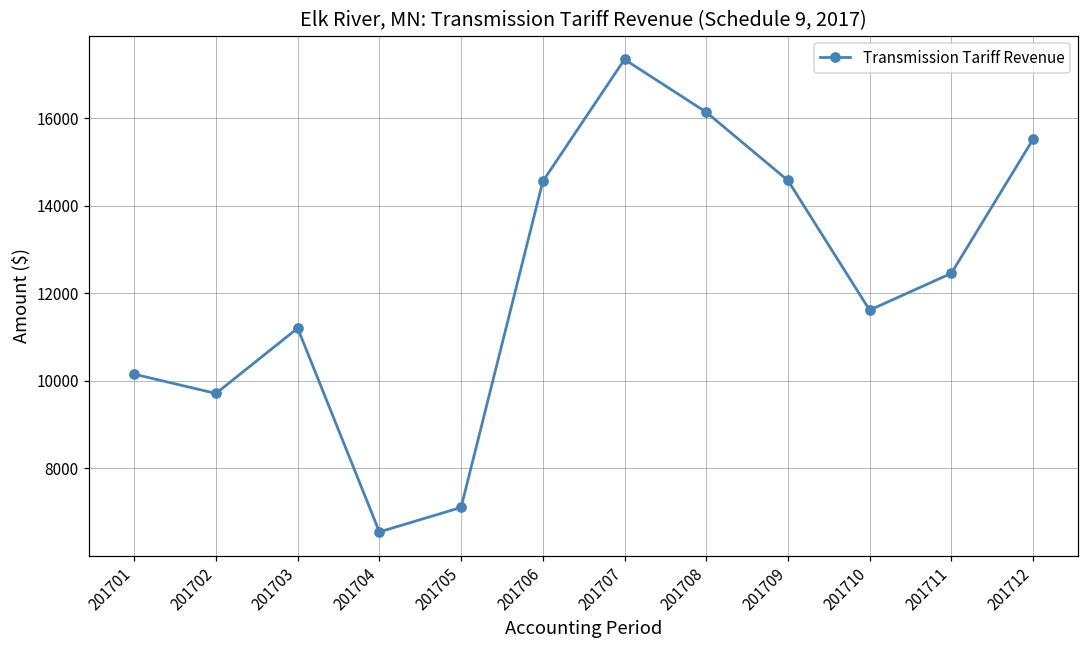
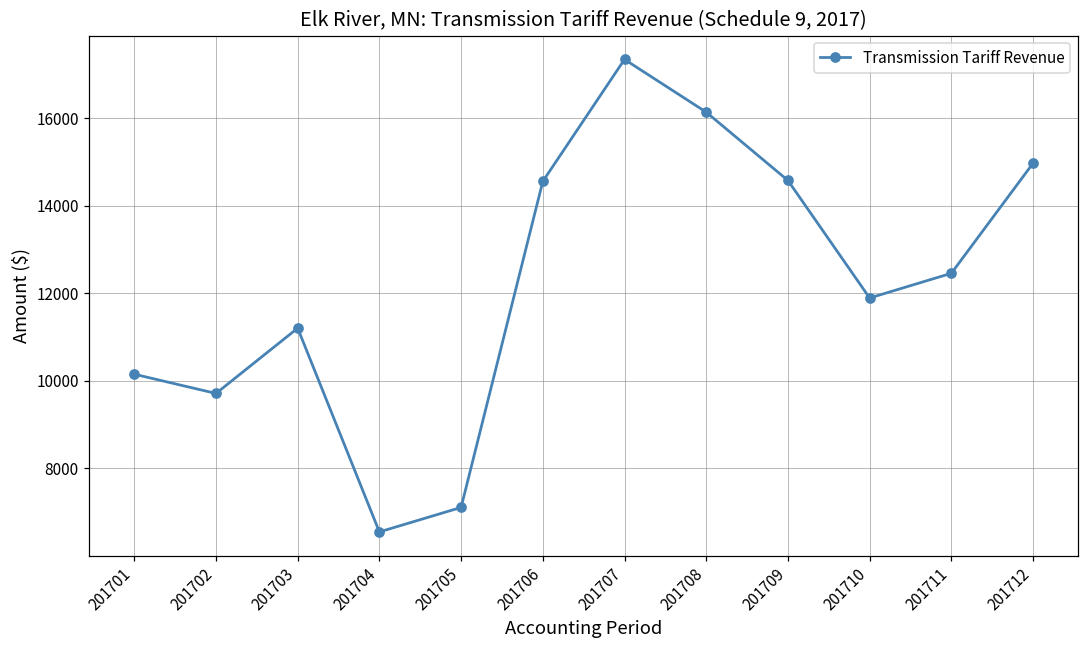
  {
    "201701": 10100,
    "201702": 9700,
    "201703": 11200,
    "201704": 6500,
    "201705": 7100,
    "201706": 14600,
    "201707": 17300,
    "201708": 16100,
    "201709": 14600,
-   "201710": 11600,
+   "201710": 11900,
    "201711": 12500,
-   "201712": 15500
+   "201712": 15000
  }
